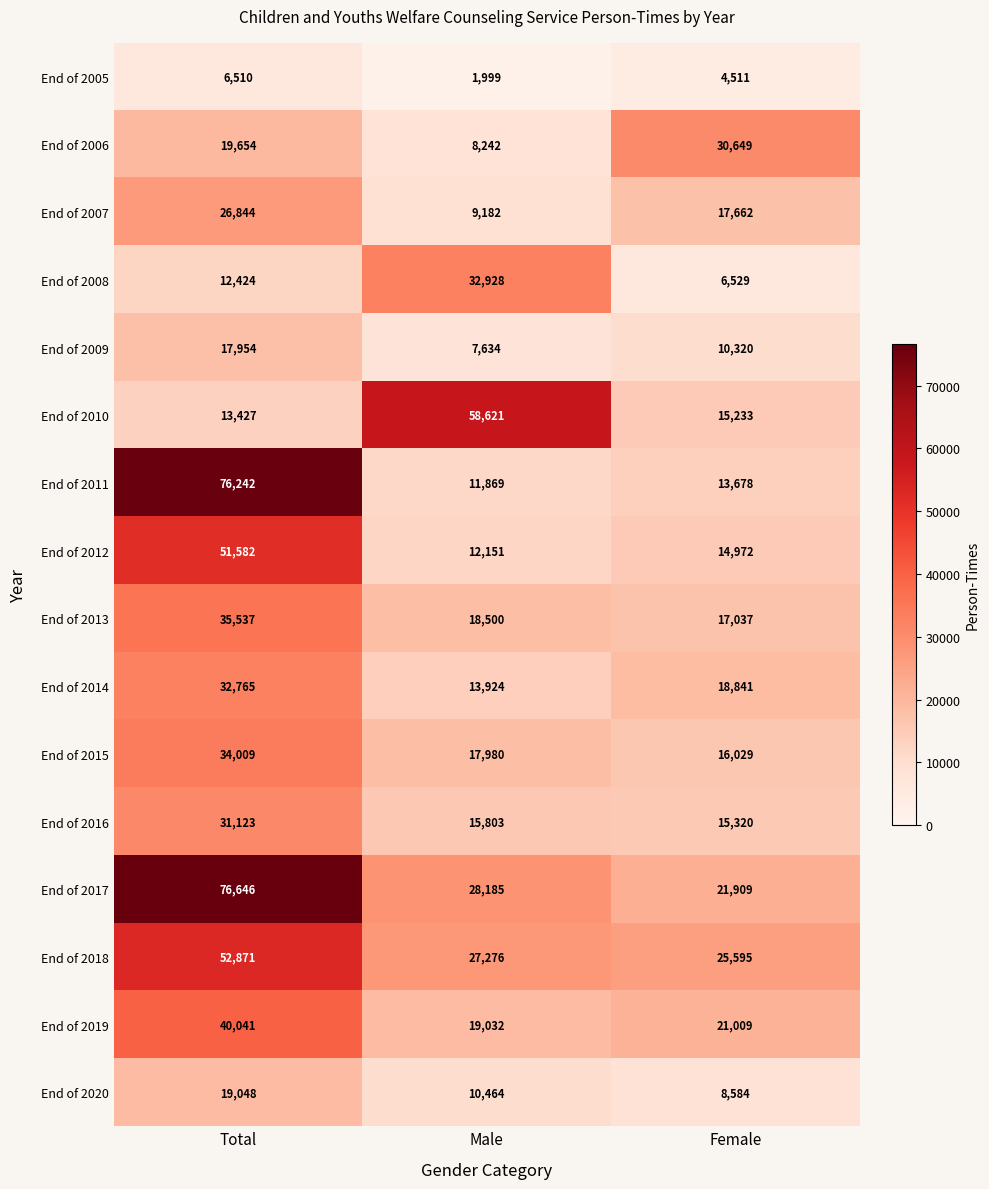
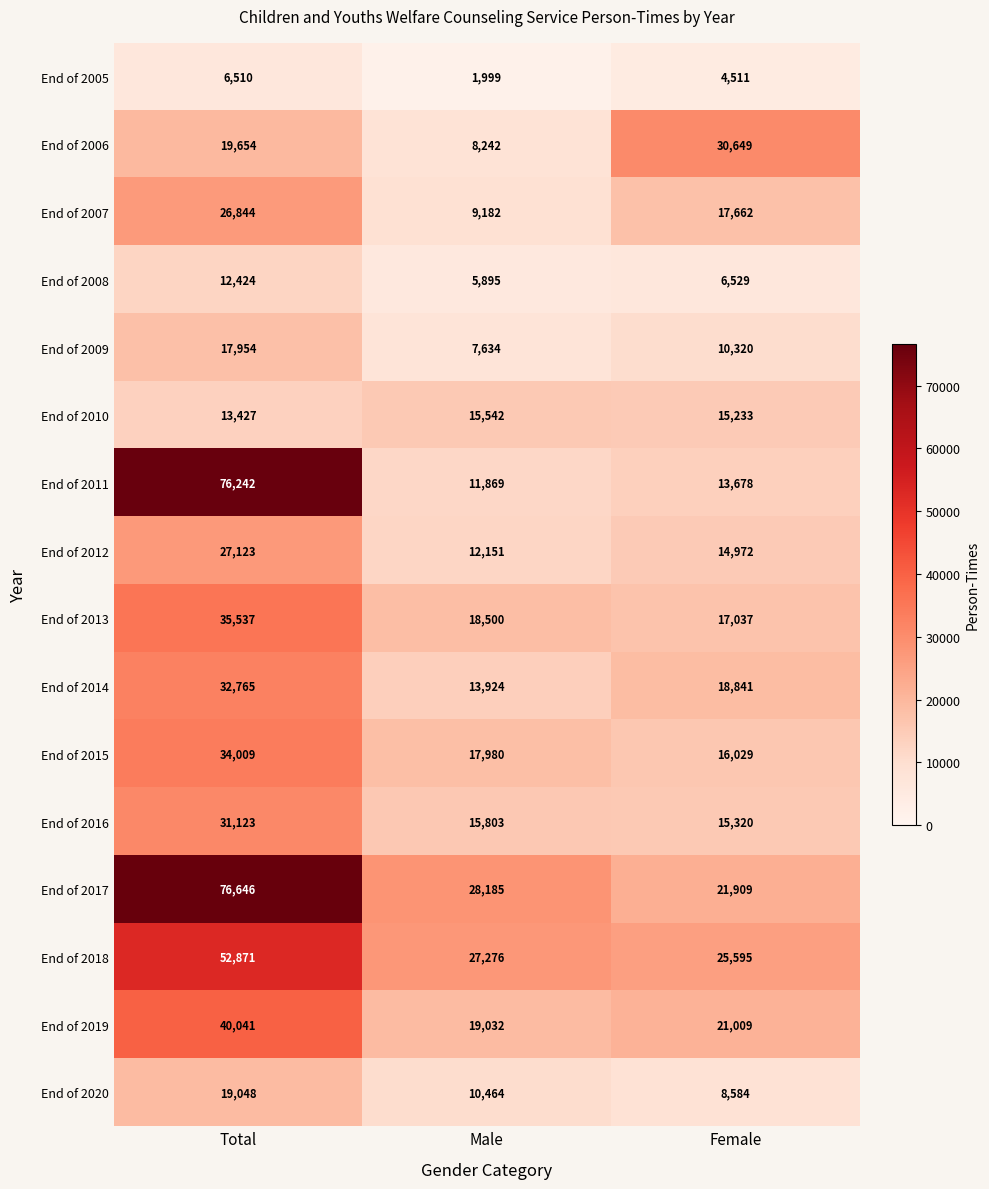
  {
    "End of 2005": {
      "Total": "6,510",
      "Male": "1,999",
      "Female": "4,511"
    },
    "End of 2006": {
      "Total": "19,654",
      "Male": "8,242",
      "Female": "30,649"
    },
    "End of 2007": {
      "Total": "26,844",
      "Male": "9,182",
      "Female": "17,662"
    },
    "End of 2008": {
      "Total": "12,424",
-     "Male": "32,928",
+     "Male": "5,895",
      "Female": "6,529"
    },
    "End of 2009": {
      "Total": "17,954",
      "Male": "7,634",
      "Female": "10,320"
    },
    "End of 2010": {
      "Total": "13,427",
-     "Male": "58,621",
+     "Male": "15,542",
      "Female": "15,233"
    },
    "End of 2011": {
      "Total": "76,242",
      "Male": "11,869",
      "Female": "13,678"
    },
    "End of 2012": {
-     "Total": "51,582",
+     "Total": "27,123",
      "Male": "12,151",
      "Female": "14,972"
    },
    "End of 2013": {
      "Total": "35,537",
      "Male": "18,500",
      "Female": "17,037"
    },
    "End of 2014": {
      "Total": "32,765",
      "Male": "13,924",
      "Female": "18,841"
    },
    "End of 2015": {
      "Total": "34,009",
      "Male": "17,980",
      "Female": "16,029"
    },
    "End of 2016": {
      "Total": "31,123",
      "Male": "15,803",
      "Female": "15,320"
    },
    "End of 2017": {
      "Total": "76,646",
      "Male": "28,185",
      "Female": "21,909"
    },
    "End of 2018": {
      "Total": "52,871",
      "Male": "27,276",
      "Female": "25,595"
    },
    "End of 2019": {
      "Total": "40,041",
      "Male": "19,032",
      "Female": "21,009"
    },
    "End of 2020": {
      "Total": "19,048",
      "Male": "10,464",
      "Female": "8,584"
    }
  }
